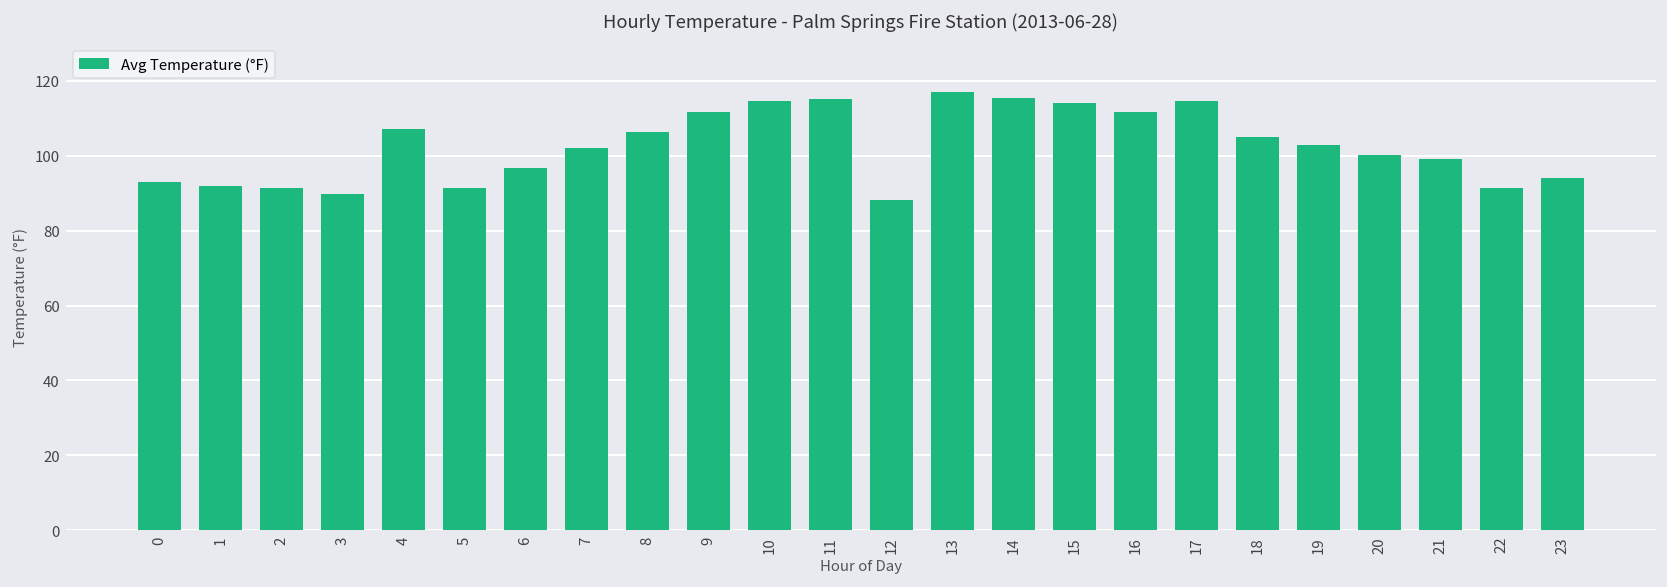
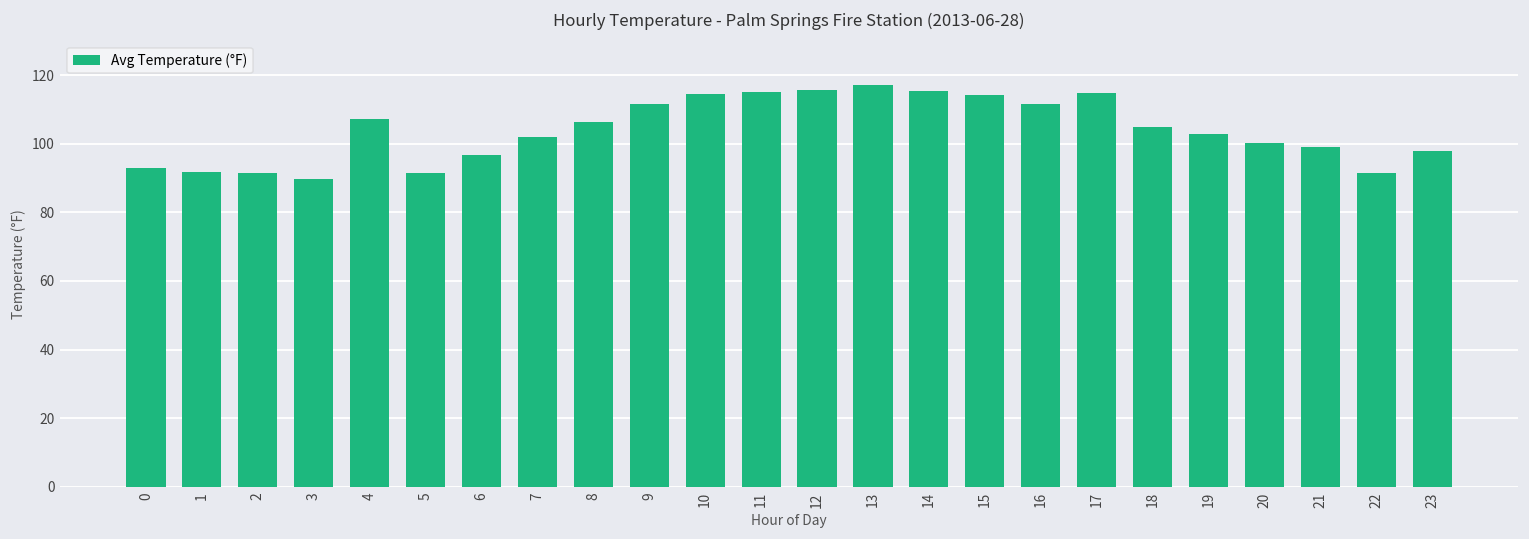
  {
    "0": 93,
    "1": 92,
    "2": 91,
    "3": 90,
    "4": 107,
    "5": 91,
    "6": 97,
    "7": 102,
    "8": 106,
    "9": 112,
    "10": 115,
    "11": 115,
-   "12": 88,
+   "12": 116,
    "13": 117,
    "14": 115,
    "15": 114,
    "16": 112,
    "17": 115,
    "18": 105,
    "19": 103,
    "20": 100,
    "21": 99,
    "22": 91,
-   "23": 94
+   "23": 98
  }
